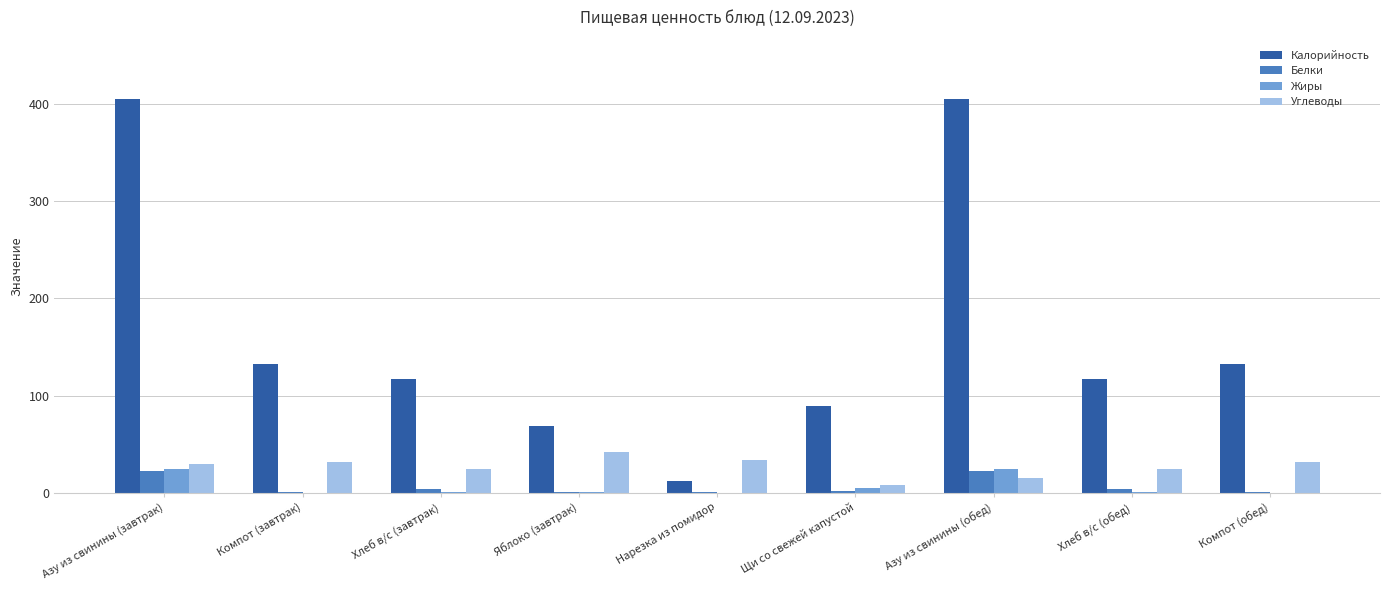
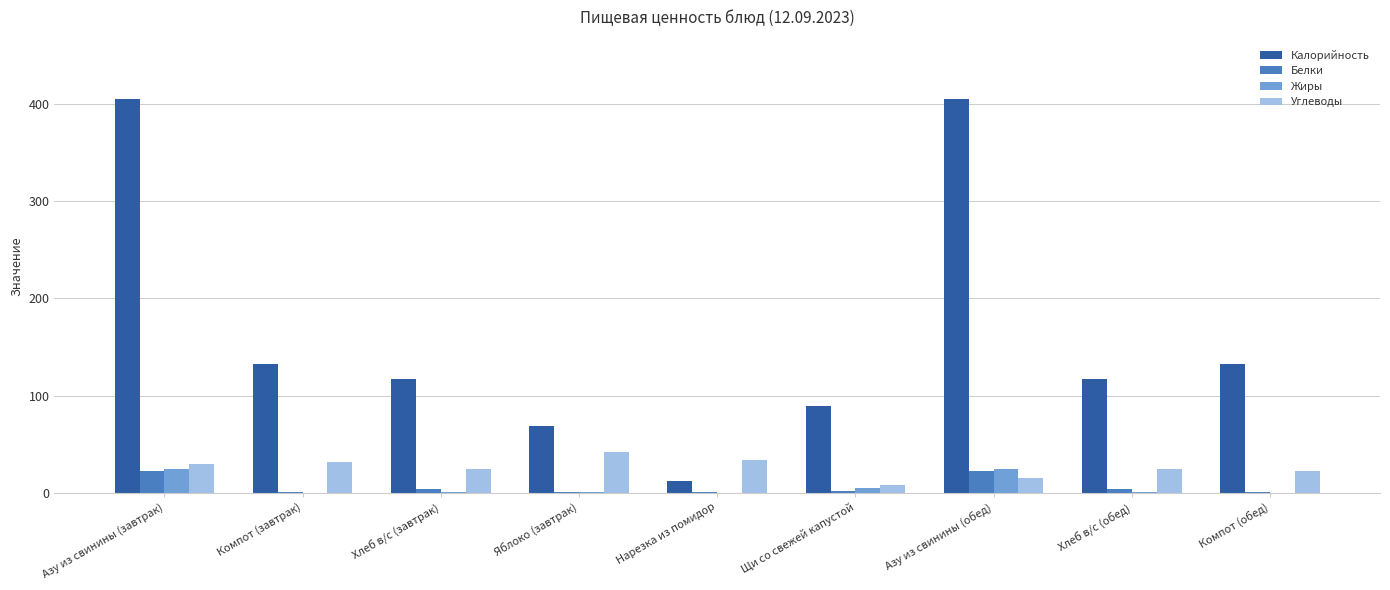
  {
    "Углеводы": {
      "Азу из свинины (завтрак)": 30,
      "Компот (завтрак)": 30,
      "Хлеб в/с (завтрак)": 20,
      "Яблоко (завтрак)": 40,
      "Нарезка из помидор": 30,
      "Щи со свежей капустой": 10,
      "Азу из свинины (обед)": 20,
      "Хлеб в/с (обед)": 20,
-     "Компот (обед)": 30
+     "Компот (обед)": 20
    }
  }
